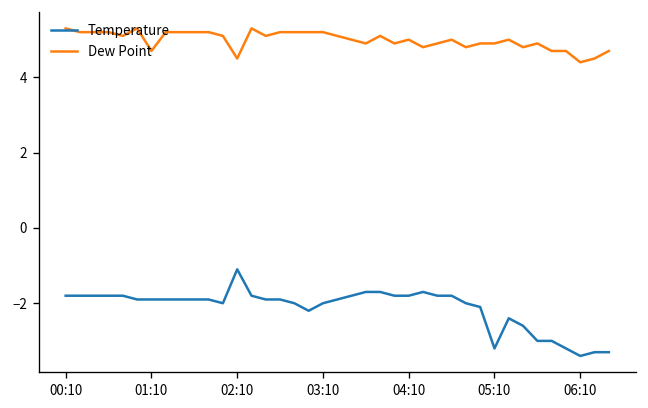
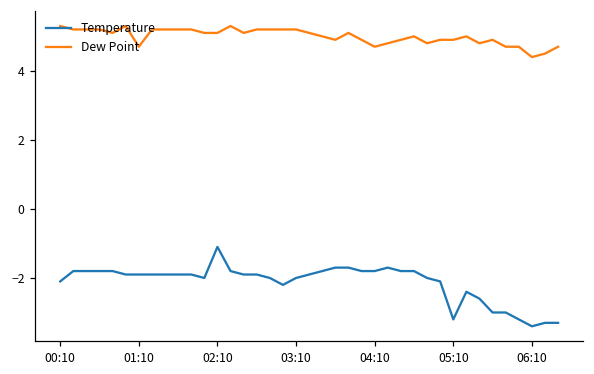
  {
    "Temperature": {
-     "00:10": -1.8,
+     "00:10": -2.1,
      "01:10": -1.9,
      "02:10": -1.1,
      "03:10": -2.0,
      "04:10": -1.8,
      "05:10": -3.2,
      "06:10": -3.4
    },
    "Dew Point": {
      "00:10": 5.3,
      "01:10": 4.7,
-     "02:10": 4.5,
+     "02:10": 5.1,
      "03:10": 5.2,
-     "04:10": 5.0,
+     "04:10": 4.7,
      "05:10": 4.9,
      "06:10": 4.4
    }
  }
